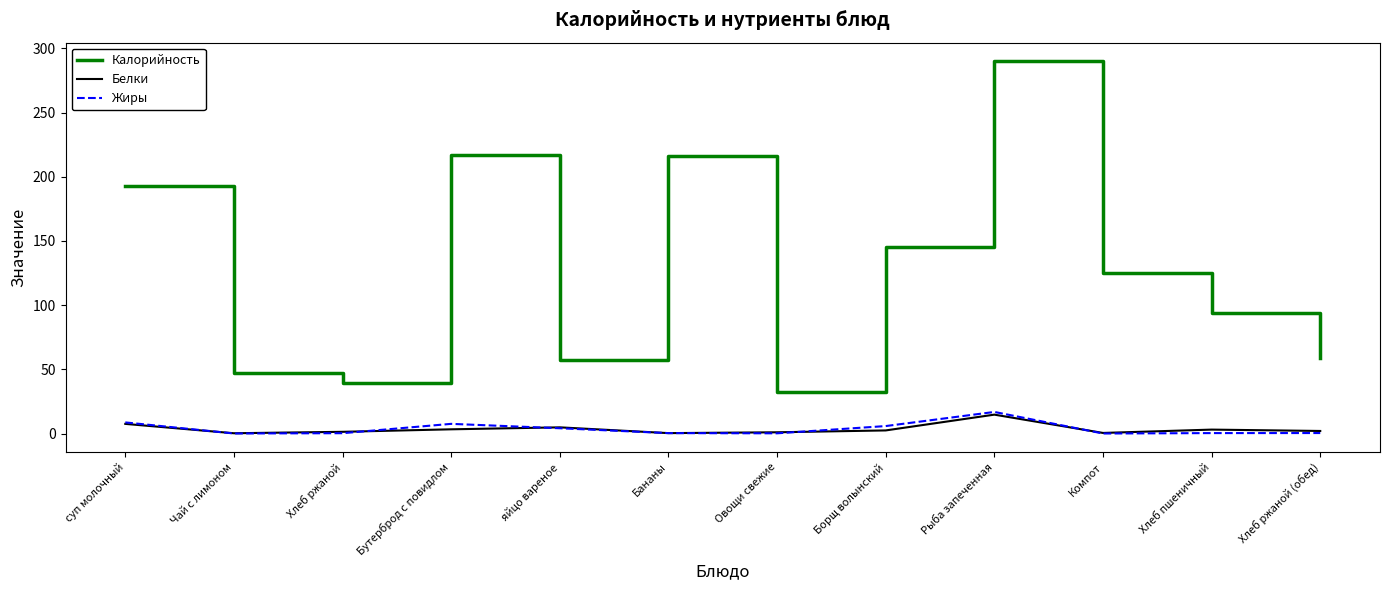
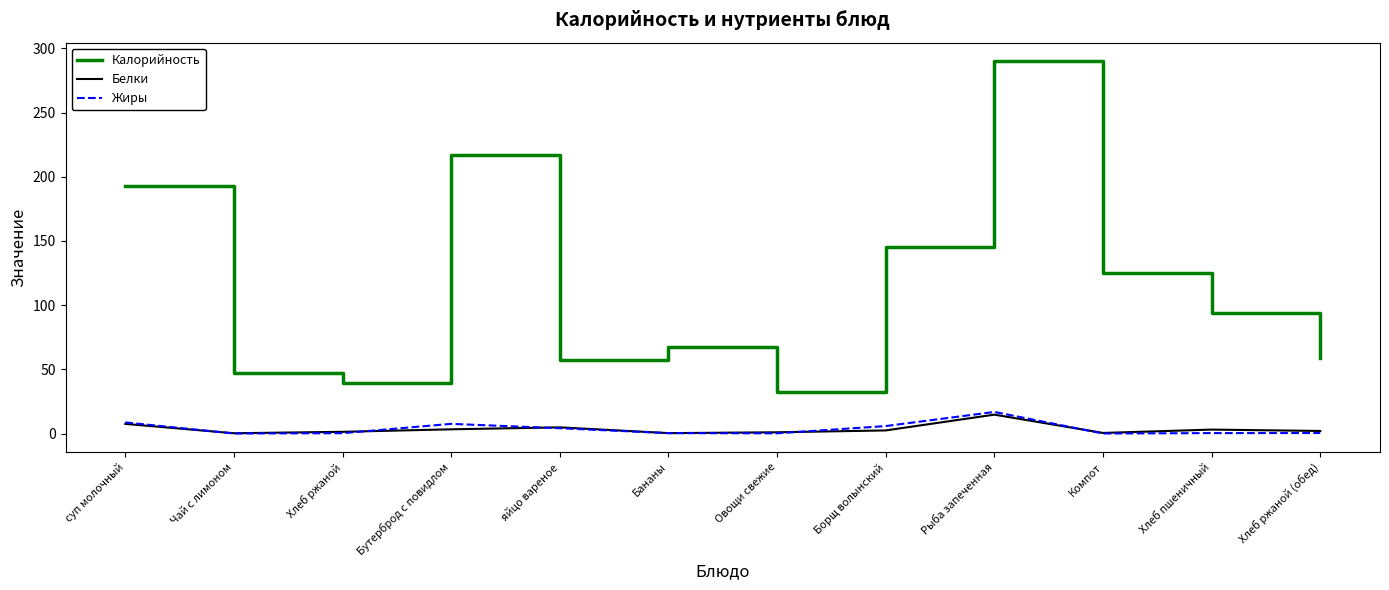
  {
    "Калорийность": {
      "суп молочный": 193,
      "Чай с лимоном": 47,
      "Хлеб ржаной": 39,
      "Бутерброд с повидлом": 217,
      "яйцо вареное": 58,
-     "Бананы": 216,
+     "Бананы": 68,
      "Овощи свежие": 32,
      "Борщ волынский": 145,
      "Рыба запеченная": 290,
      "Компот": 125,
      "Хлеб пшеничный": 94,
      "Хлеб ржаной (обед)": 59
    },
    "Белки": {
      "Бутерброд с повидлом": 3,
      "Борщ волынский": 2,
      "Рыба запеченная": 15,
      "Хлеб пшеничный": 3
    },
    "Жиры": {
      "Бутерброд с повидлом": 8,
      "Борщ волынский": 6,
      "Рыба запеченная": 17,
      "Хлеб пшеничный": 0
    }
  }
